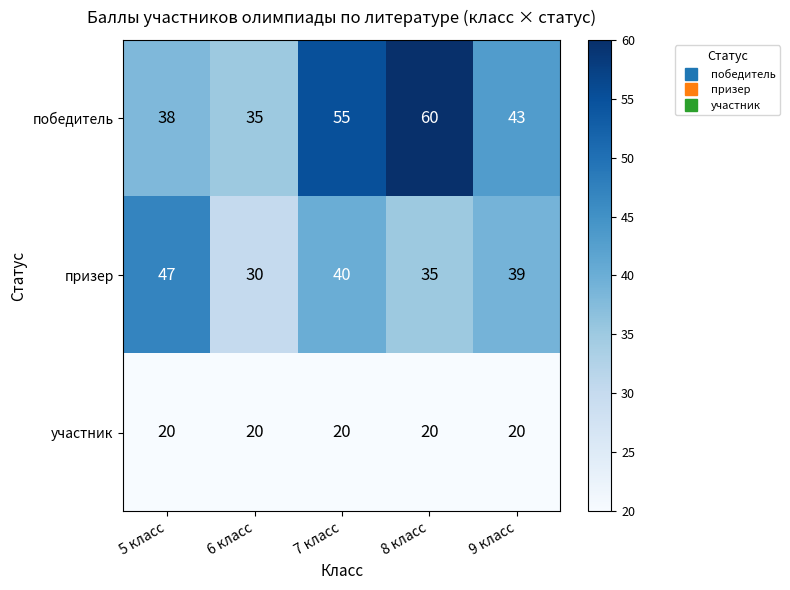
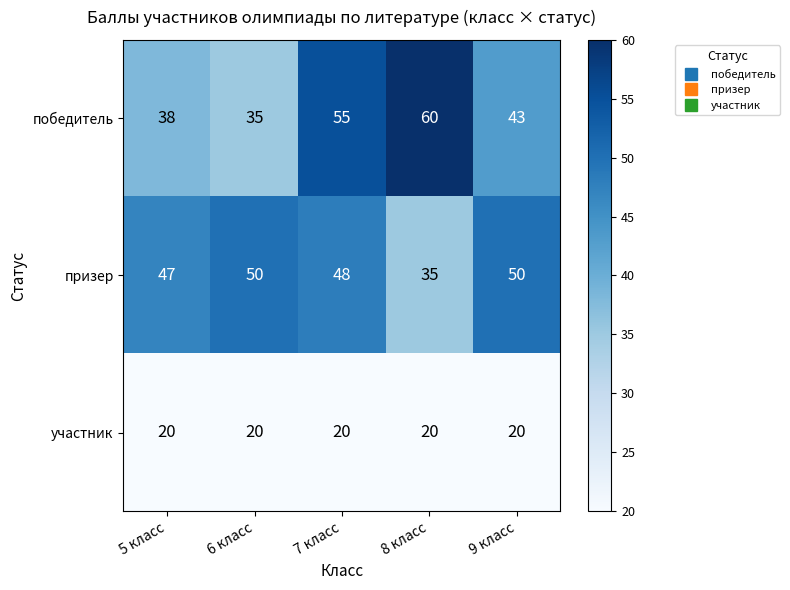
  {
    "победитель": {
      "5 класс": 38,
      "6 класс": 35,
      "7 класс": 55,
      "8 класс": 60,
      "9 класс": 43
    },
    "призер": {
      "5 класс": 47,
-     "6 класс": 30,
-     "7 класс": 40,
+     "6 класс": 50,
+     "7 класс": 48,
      "8 класс": 35,
-     "9 класс": 39
+     "9 класс": 50
    },
    "участник": {
      "5 класс": 20,
      "6 класс": 20,
      "7 класс": 20,
      "8 класс": 20,
      "9 класс": 20
    }
  }
